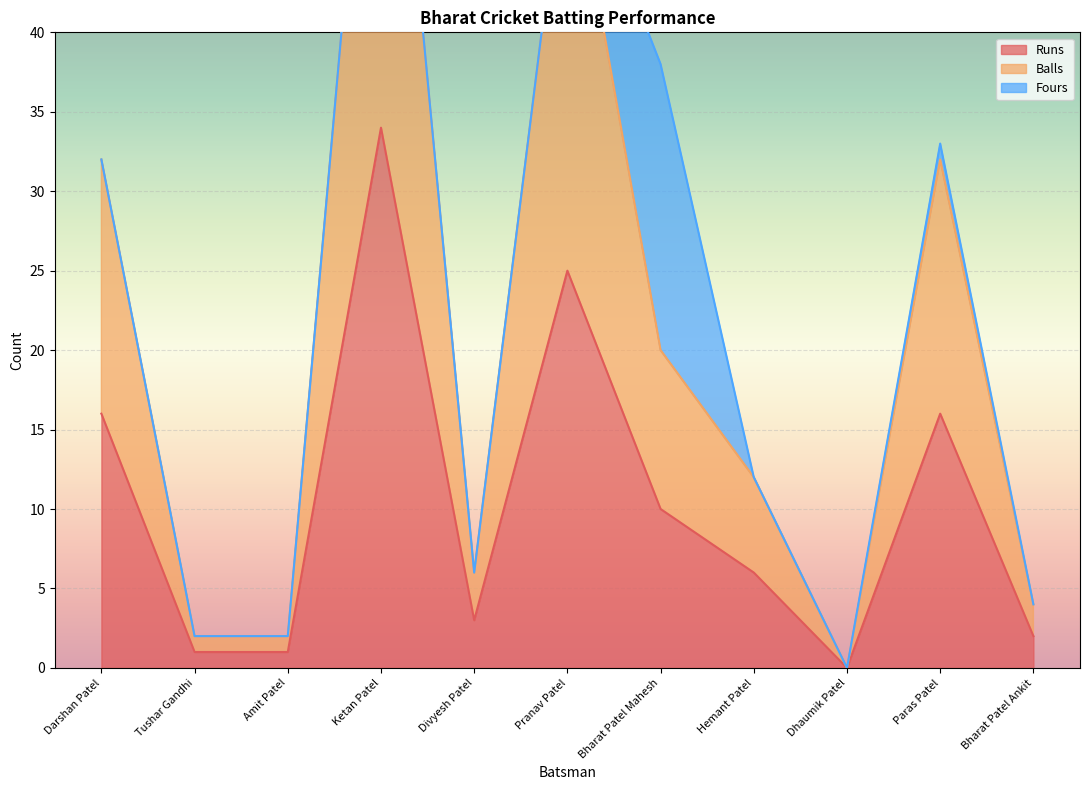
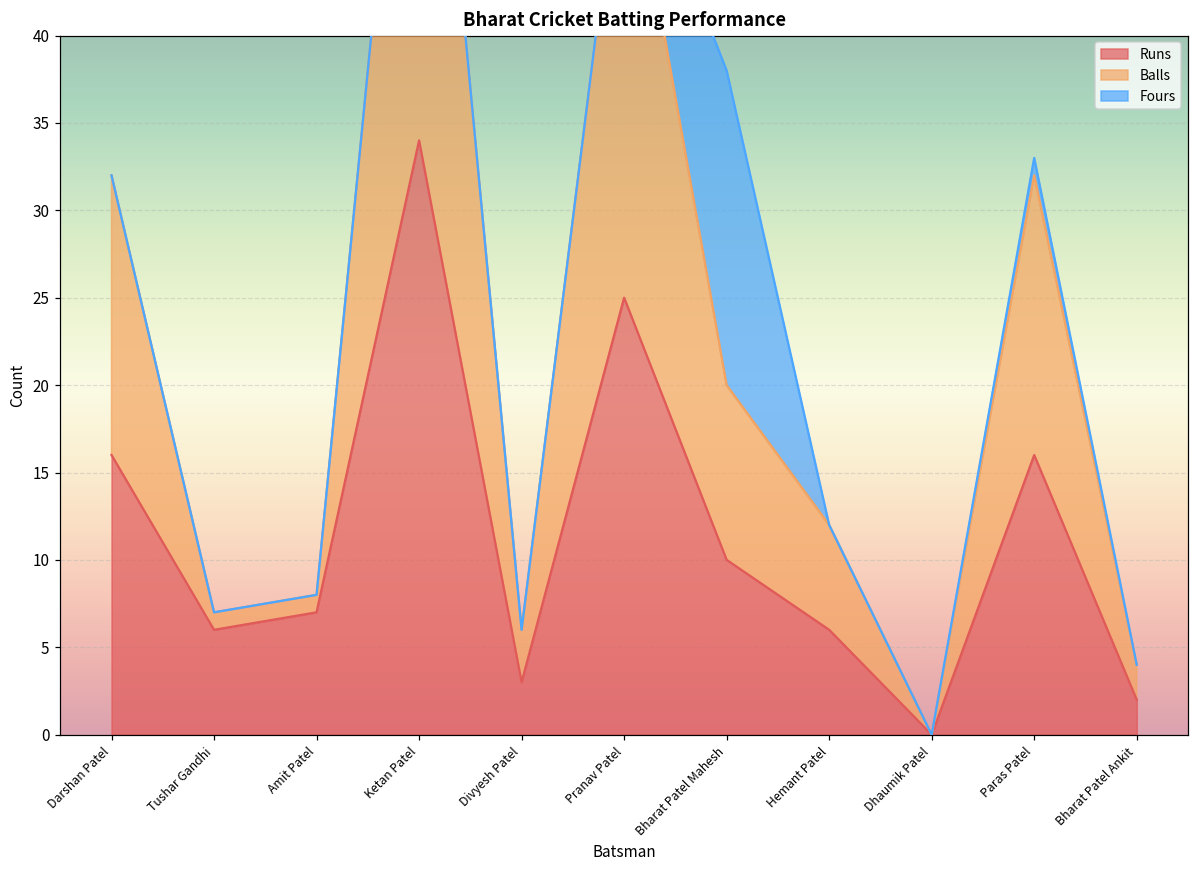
  {
    "Runs": {
      "Darshan Patel": 16,
-     "Tushar Gandhi": 1,
-     "Amit Patel": 1,
+     "Tushar Gandhi": 6,
+     "Amit Patel": 7,
      "Ketan Patel": 34,
      "Divyesh Patel": 3,
      "Pranav Patel": 25,
      "Bharat Patel Mahesh": 10,
      "Hemant Patel": 6,
      "Paras Patel": 16,
      "Bharat Patel Ankit": 2
    },
    "Balls": {
      "Bharat Patel Mahesh": 10,
      "Paras Patel": 16
    },
    "Fours": {
      "Bharat Patel Mahesh": 18,
      "Paras Patel": 1
    }
  }
